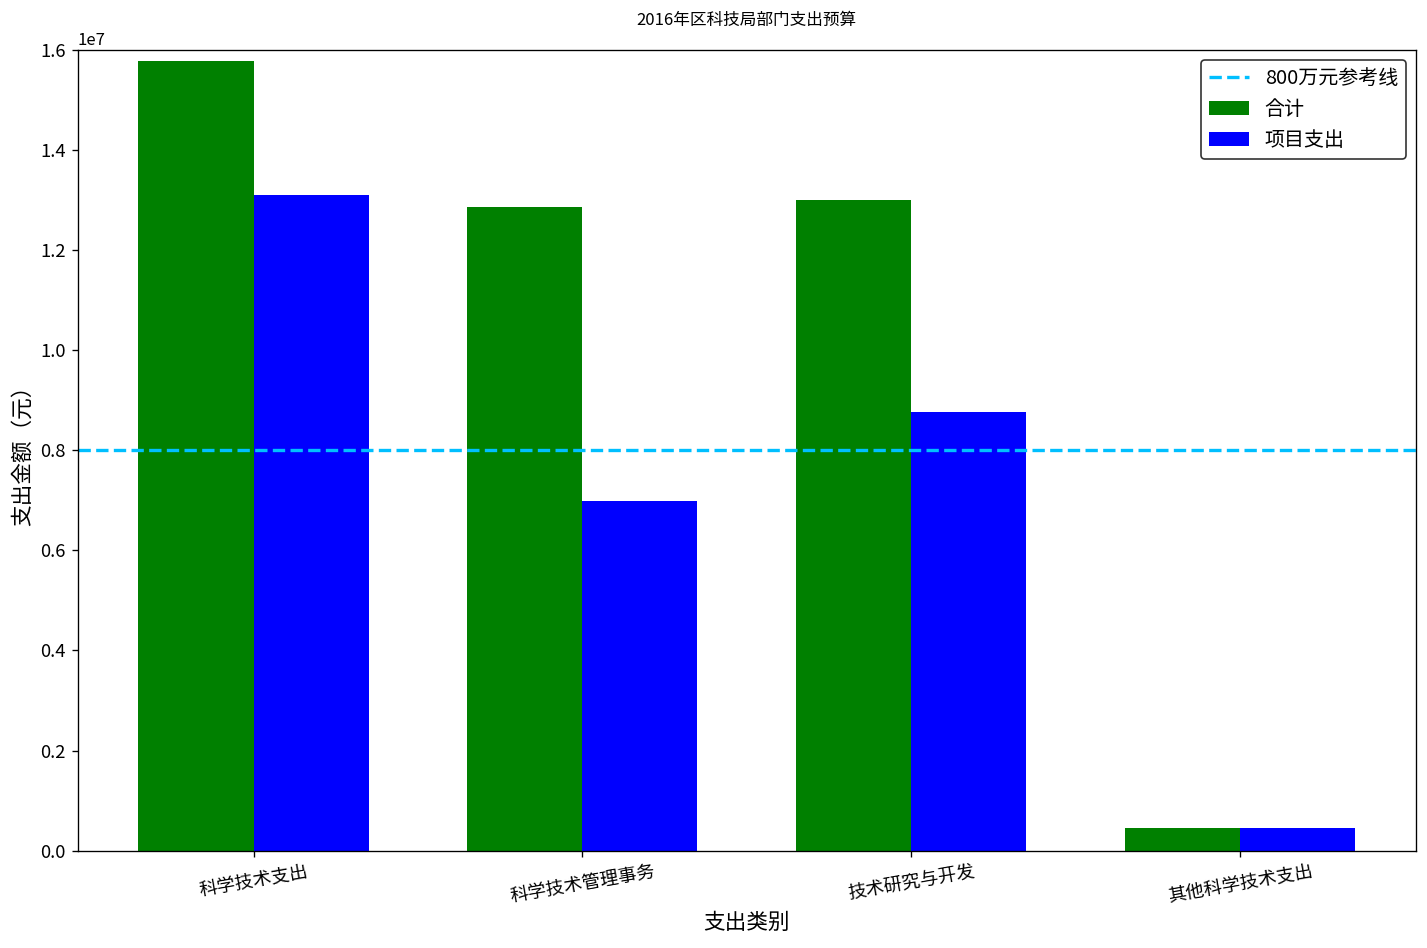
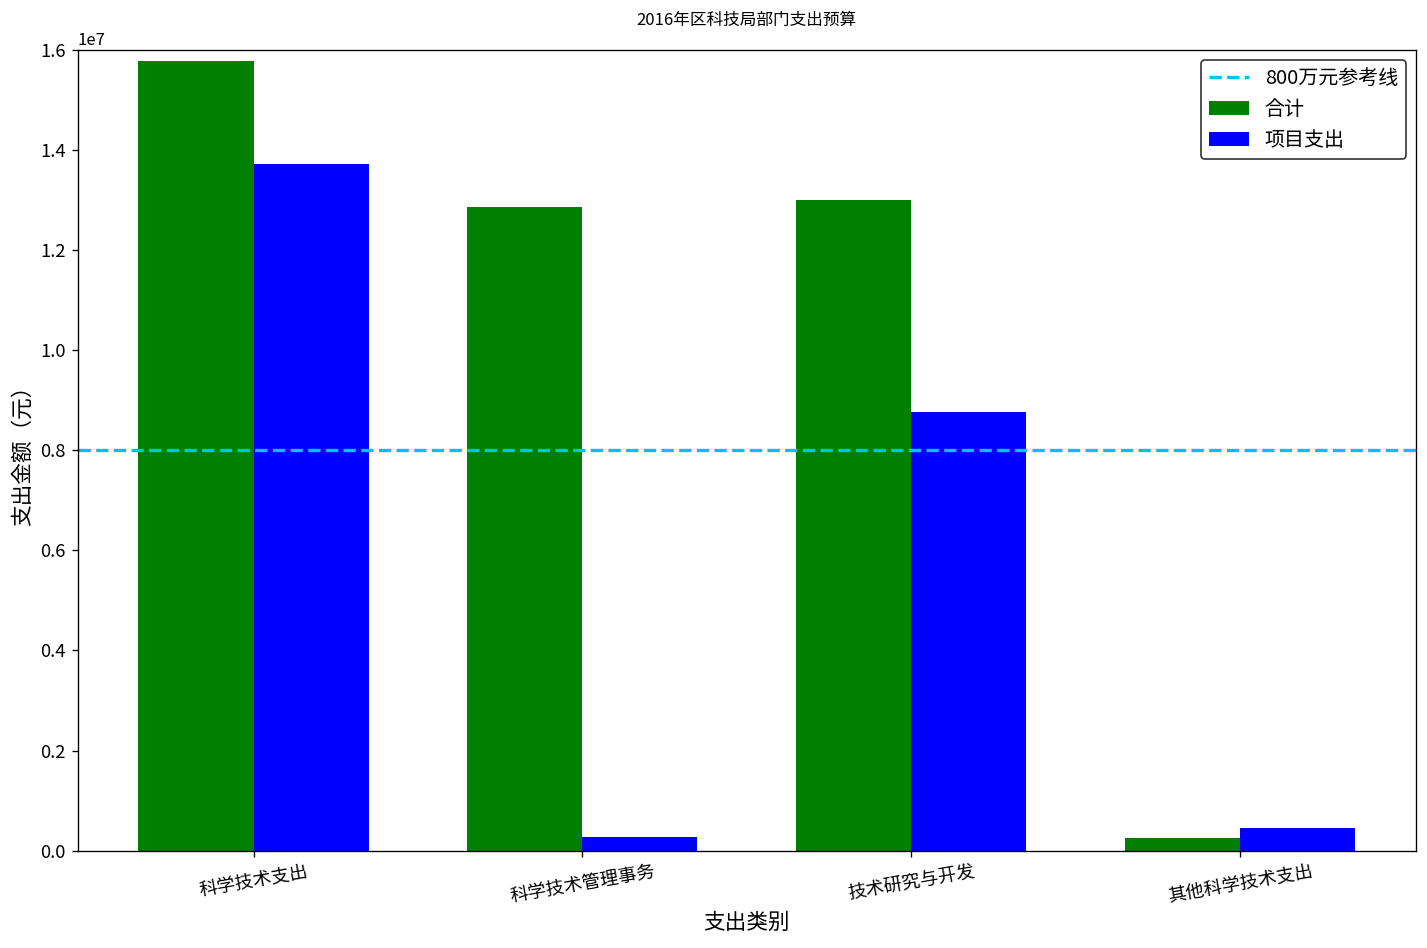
  {
    "合计": {
      "科学技术支出": 15800000,
      "科学技术管理事务": 12900000,
      "技术研究与开发": 13000000,
-     "其他科学技术支出": 500000
+     "其他科学技术支出": 300000
    },
    "项目支出": {
-     "科学技术支出": 13100000,
-     "科学技术管理事务": 7000000,
+     "科学技术支出": 13700000,
+     "科学技术管理事务": 300000,
      "技术研究与开发": 8800000,
      "其他科学技术支出": 500000
    }
  }
